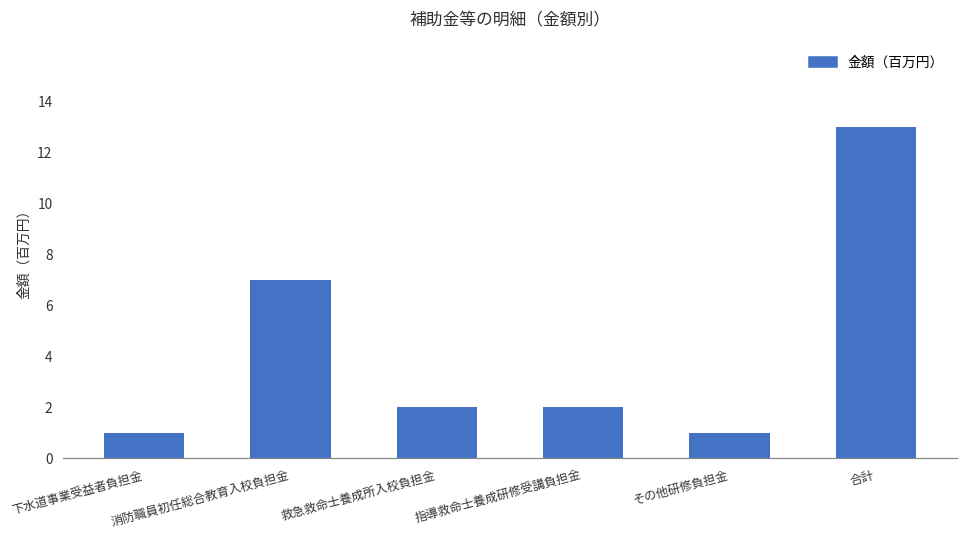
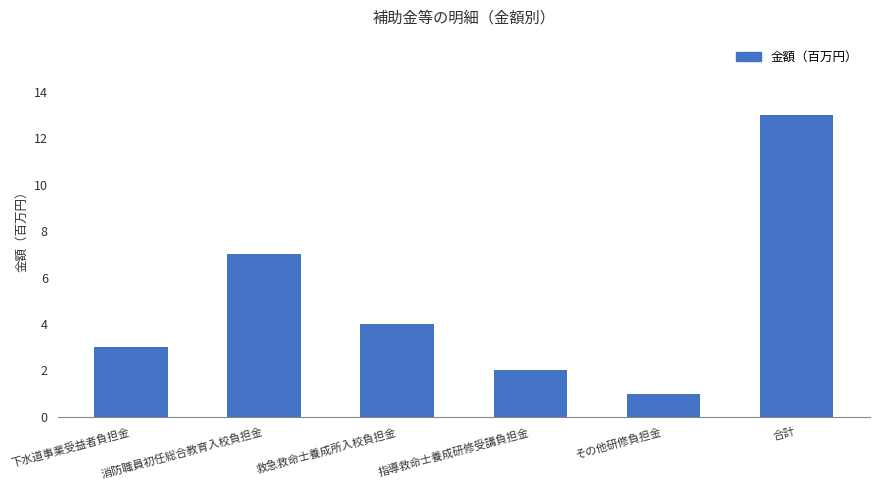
  {
-   "下水道事業受益者負担金": 1,
+   "下水道事業受益者負担金": 3,
    "消防職員初任総合教育入校負担金": 7,
-   "救急救命士養成所入校負担金": 2,
+   "救急救命士養成所入校負担金": 4,
    "指導救命士養成研修受講負担金": 2,
    "その他研修負担金": 1,
    "合計": 13
  }
